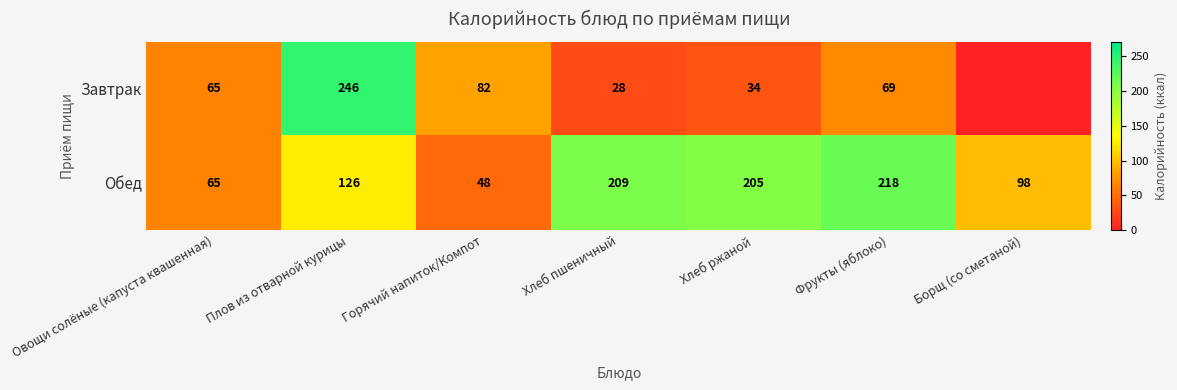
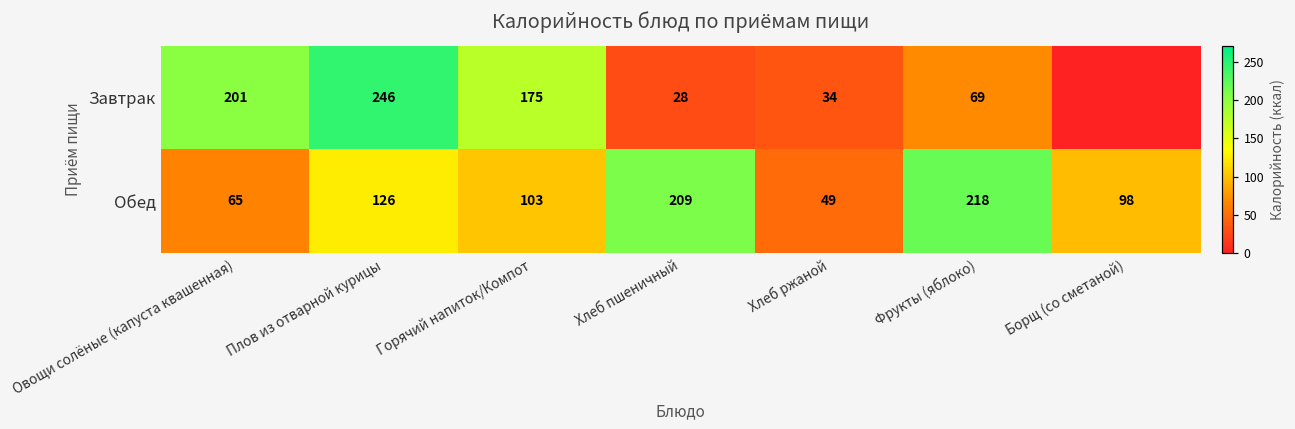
  {
    "Завтрак": {
-     "Овощи солёные (капуста квашенная)": 65,
+     "Овощи солёные (капуста квашенная)": 201,
      "Плов из отварной курицы": 246,
-     "Горячий напиток/Компот": 82,
+     "Горячий напиток/Компот": 175,
      "Хлеб пшеничный": 28,
      "Хлеб ржаной": 34,
      "Фрукты (яблоко)": 69
    },
    "Обед": {
      "Овощи солёные (капуста квашенная)": 65,
      "Плов из отварной курицы": 126,
-     "Горячий напиток/Компот": 48,
+     "Горячий напиток/Компот": 103,
      "Хлеб пшеничный": 209,
-     "Хлеб ржаной": 205,
+     "Хлеб ржаной": 49,
      "Фрукты (яблоко)": 218,
      "Борщ (со сметаной)": 98
    }
  }
